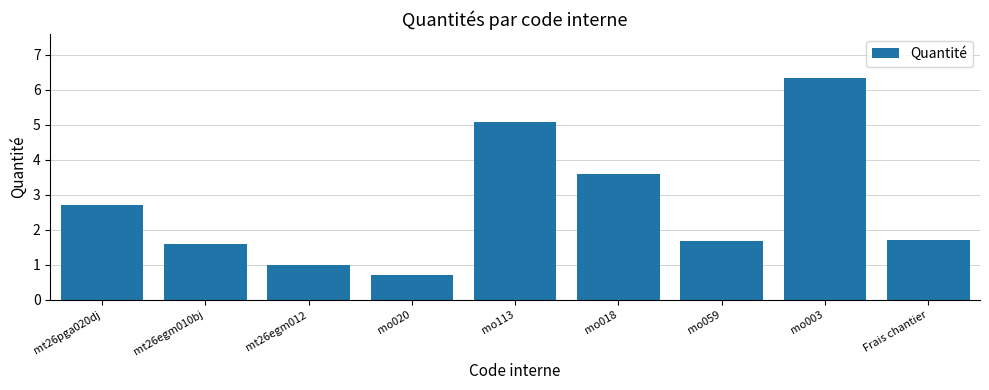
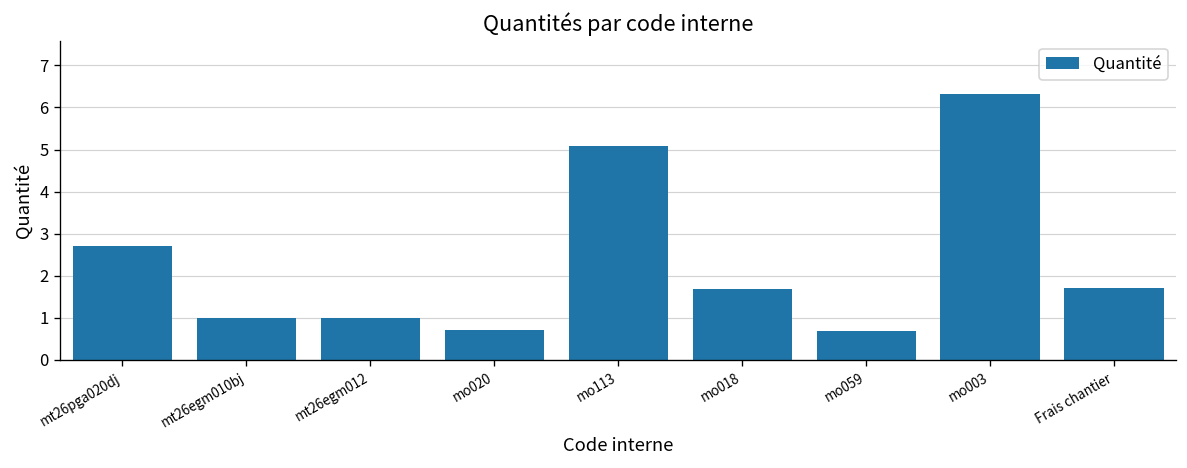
  {
    "mt26pga020dj": 2.7,
-   "mt26egm010bj": 1.6,
+   "mt26egm010bj": 1.0,
    "mt26egm012": 1.0,
    "mo020": 0.7,
    "mo113": 5.1,
-   "mo018": 3.6,
-   "mo059": 1.7,
+   "mo018": 1.7,
+   "mo059": 0.7,
    "mo003": 6.3,
    "Frais chantier": 1.7
  }
